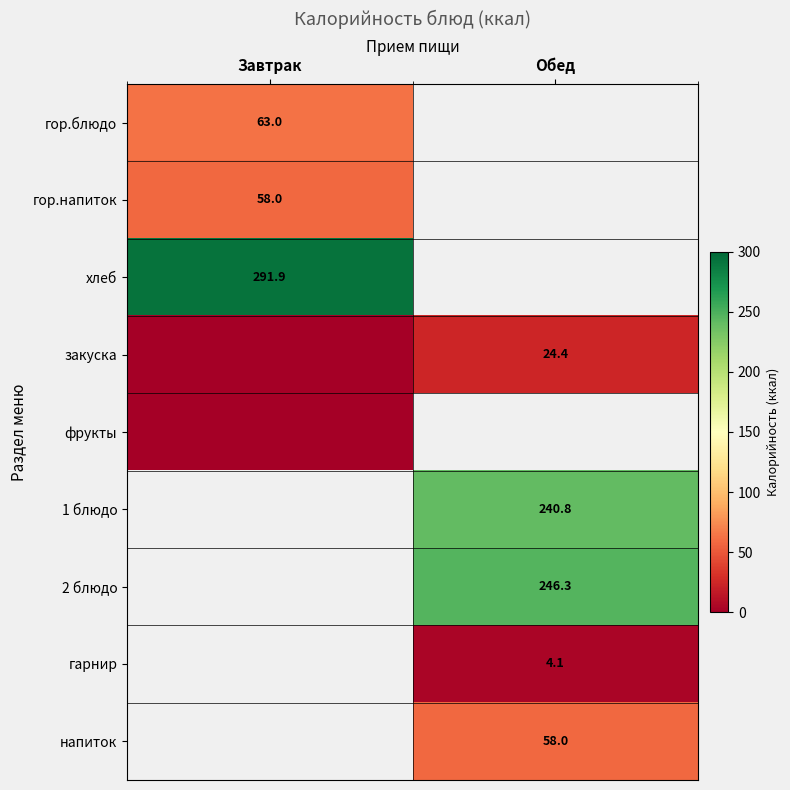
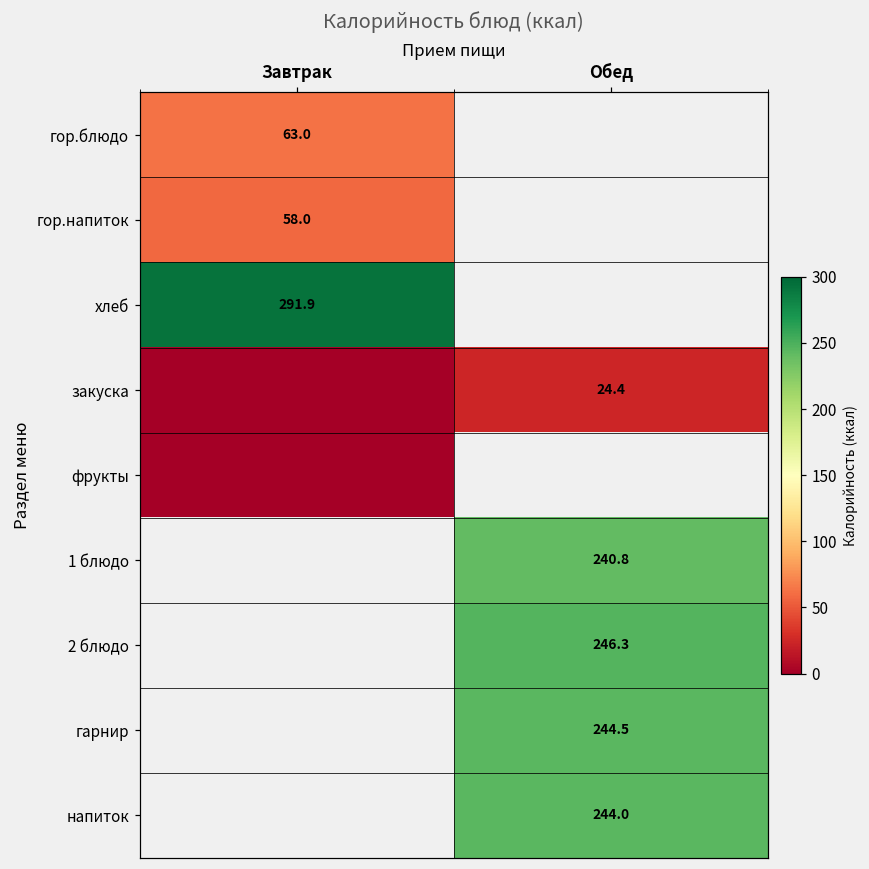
  {
    "гор.блюдо": {
      "Завтрак": 63.0
    },
    "гор.напиток": {
      "Завтрак": 58.0
    },
    "хлеб": {
      "Завтрак": 291.9
    },
    "закуска": {
      "Обед": 24.4
    },
    "1 блюдо": {
      "Обед": 240.8
    },
    "2 блюдо": {
      "Обед": 246.3
    },
    "гарнир": {
-     "Обед": 4.1
+     "Обед": 244.5
    },
    "напиток": {
-     "Обед": 58.0
+     "Обед": 244.0
    }
  }
